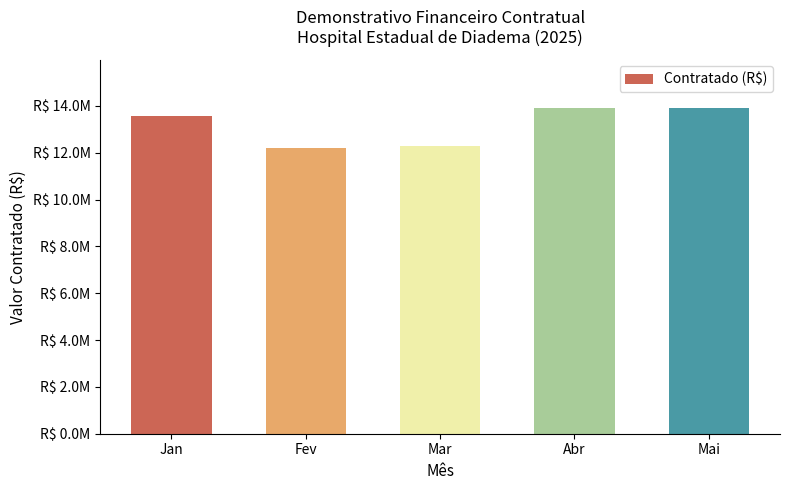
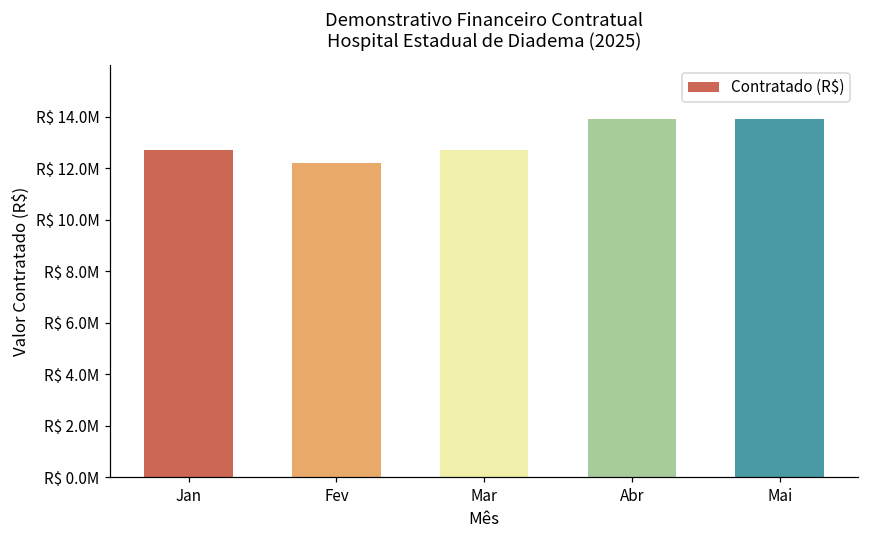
  {
-   "Jan": "R$ 13600000",
+   "Jan": "R$ 12700000",
    "Fev": "R$ 12200000",
-   "Mar": "R$ 12300000",
+   "Mar": "R$ 12700000",
    "Abr": "R$ 13900000",
    "Mai": "R$ 13900000"
  }
